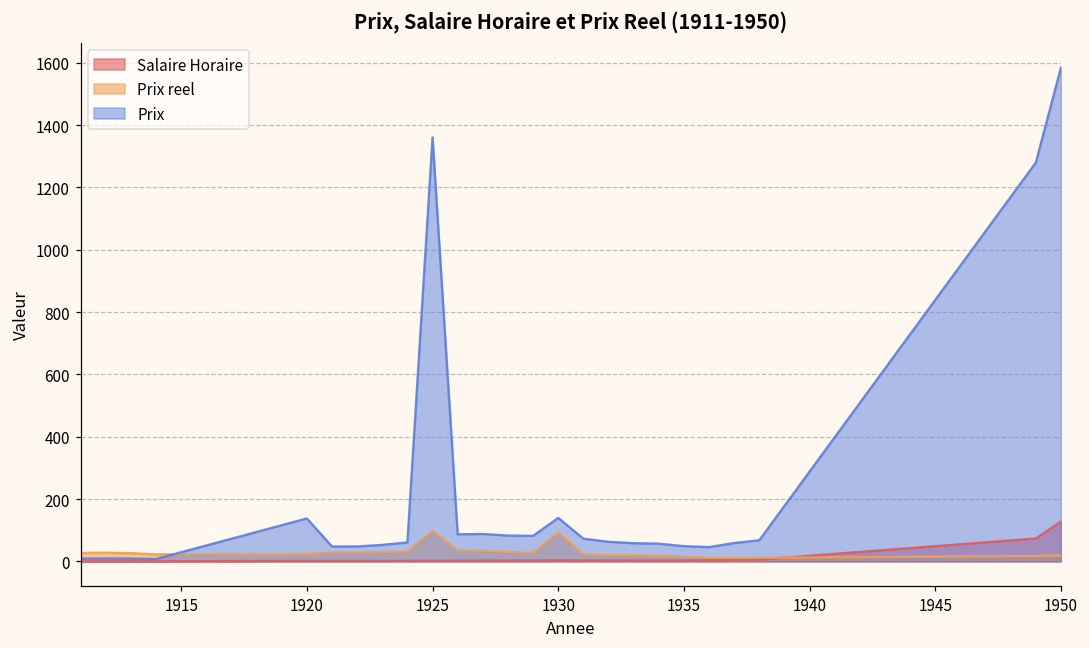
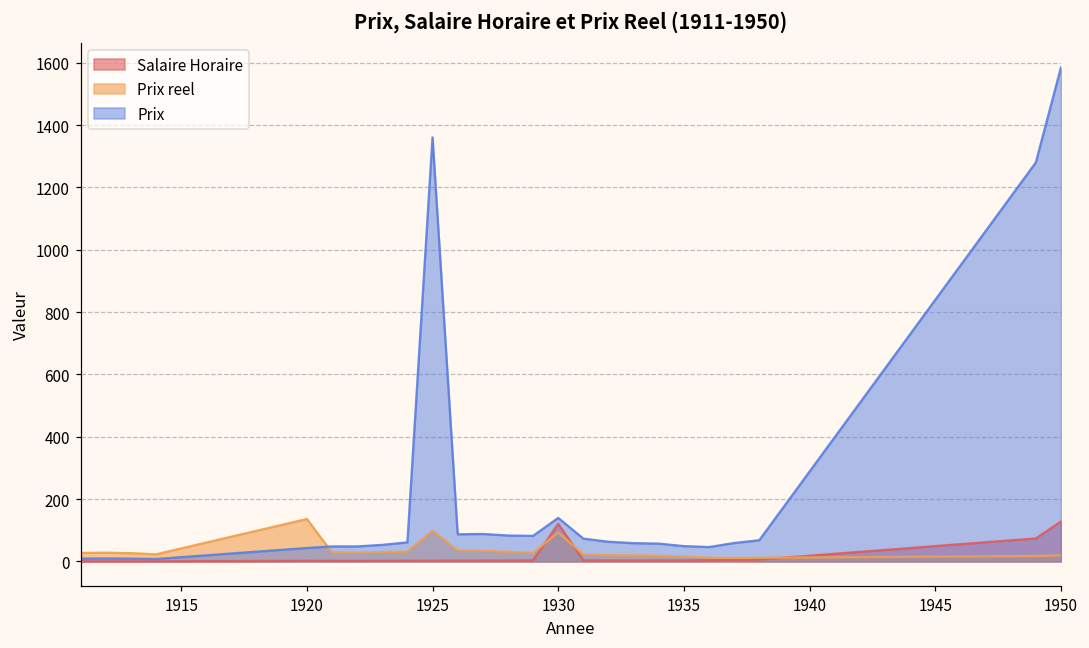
  {
    "Salaire Horaire": {
      "1920": 0,
      "1925": 0,
-     "1930": 0,
+     "1930": 120,
      "1935": 0,
      "1950": 130
    },
    "Prix reel": {
-     "1920": 20,
+     "1920": 140,
      "1925": 100,
      "1930": 90,
      "1935": 20,
      "1950": 20
    },
    "Prix": {
-     "1920": 140,
+     "1920": 40,
      "1925": 1360,
      "1930": 140,
      "1935": 50,
      "1950": 1590
    }
  }
